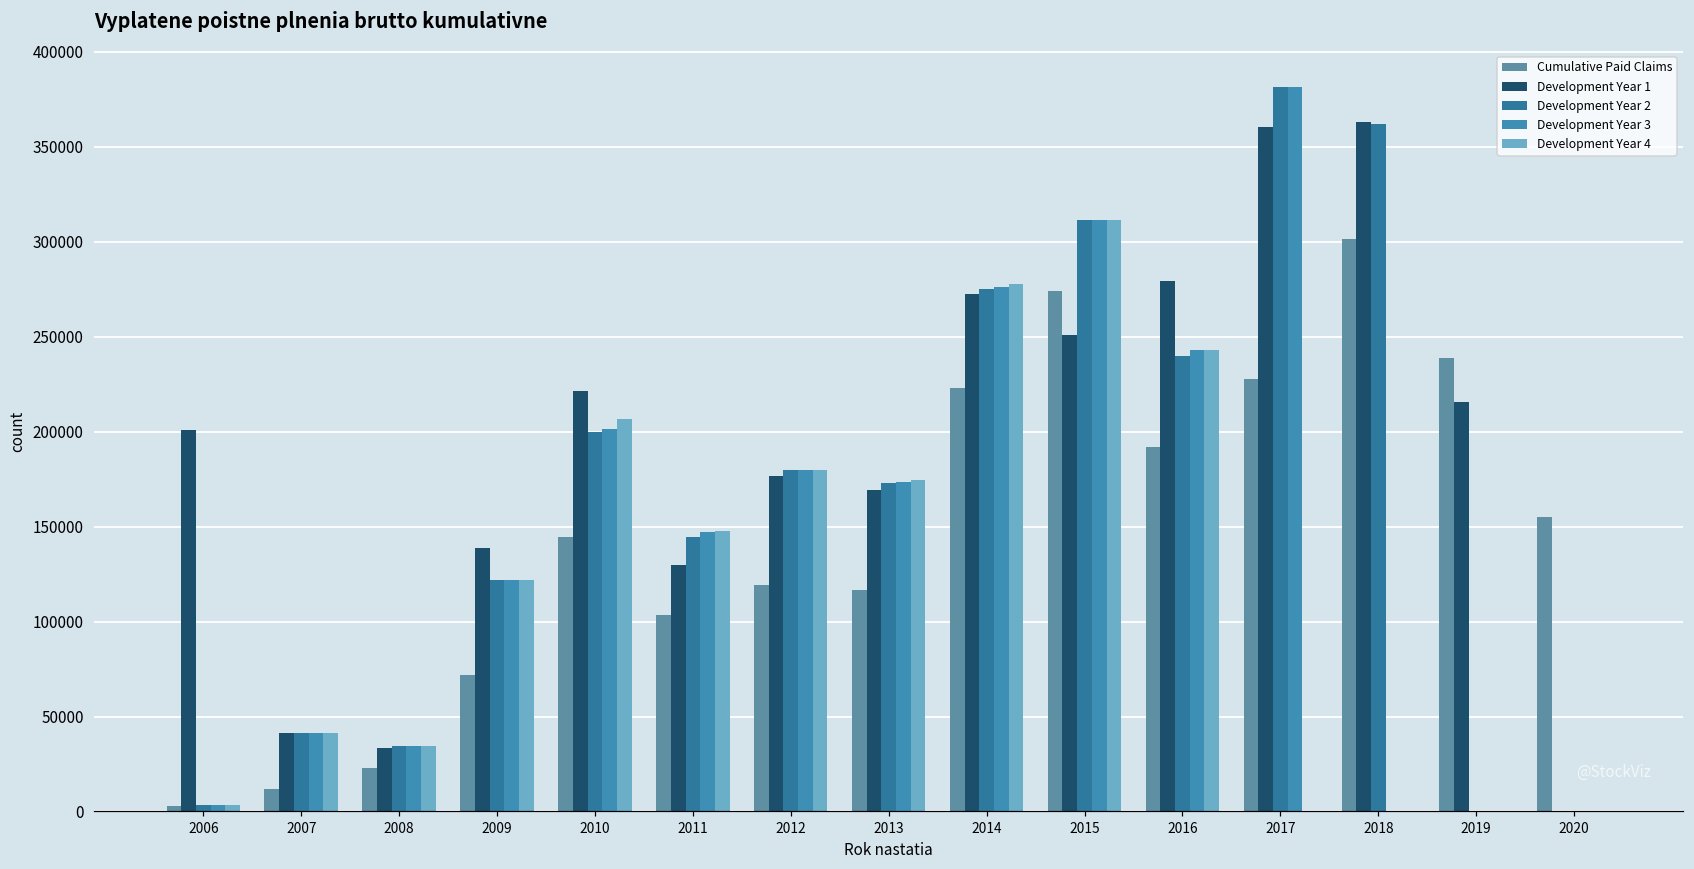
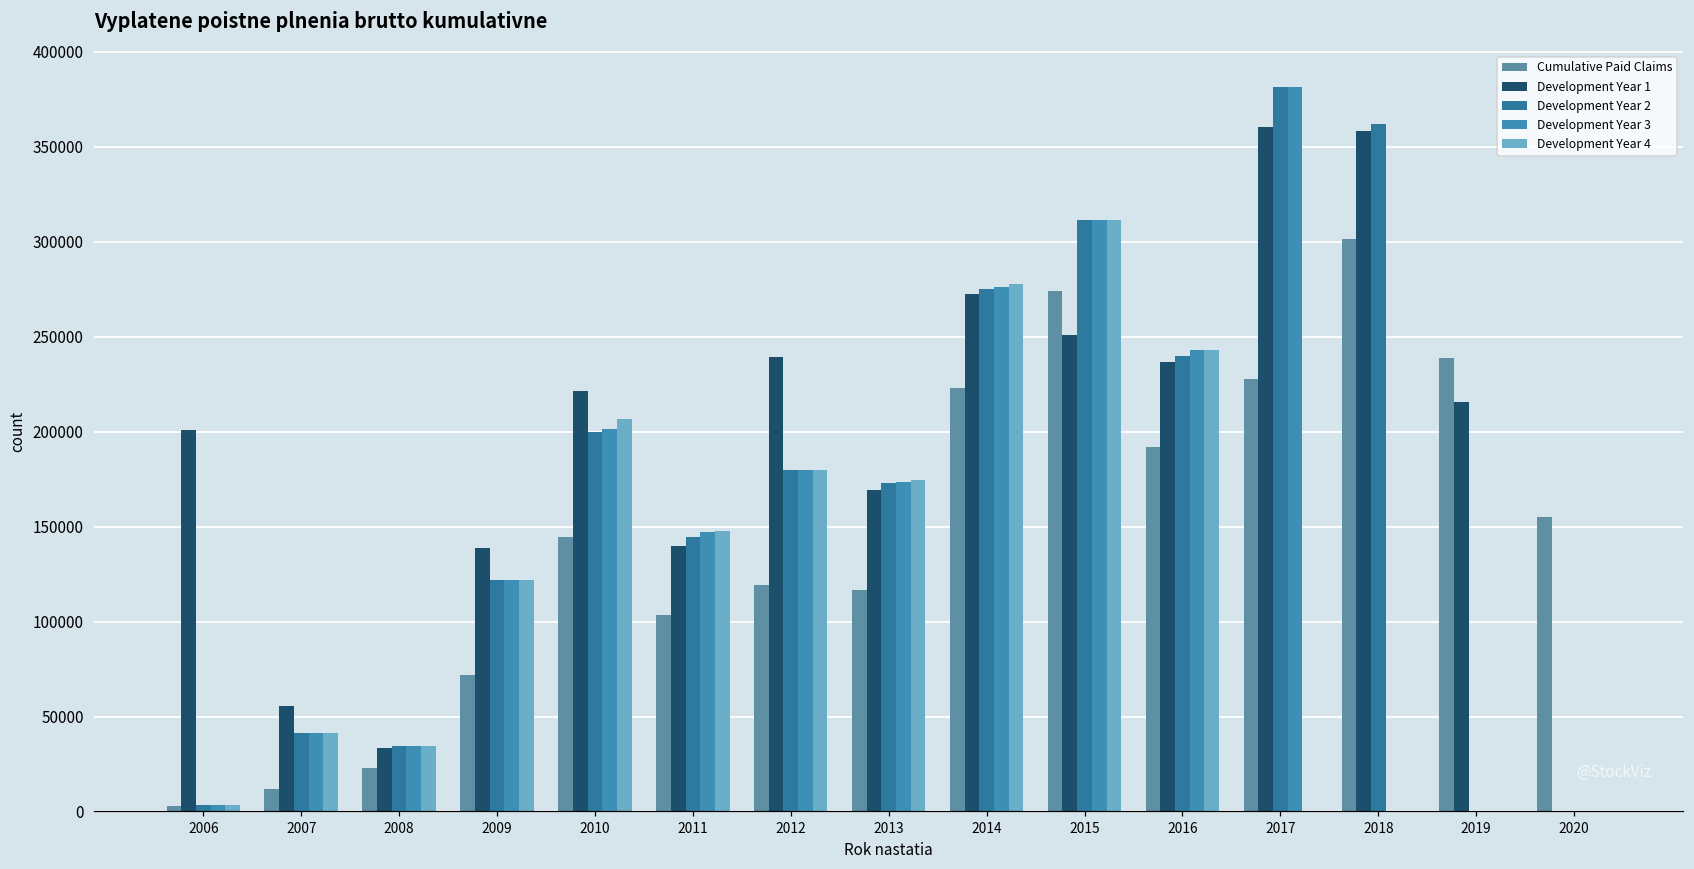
  {
    "Development Year 1": {
      "2006": 201000,
-     "2007": 41000,
+     "2007": 56000,
      "2008": 33000,
      "2009": 139000,
      "2010": 221000,
-     "2011": 130000,
-     "2012": 177000,
+     "2011": 140000,
+     "2012": 239000,
      "2013": 169000,
      "2014": 273000,
      "2015": 251000,
-     "2016": 279000,
+     "2016": 236000,
      "2017": 361000,
-     "2018": 363000,
+     "2018": 358000,
      "2019": 216000,
      "2020": 0
    }
  }
